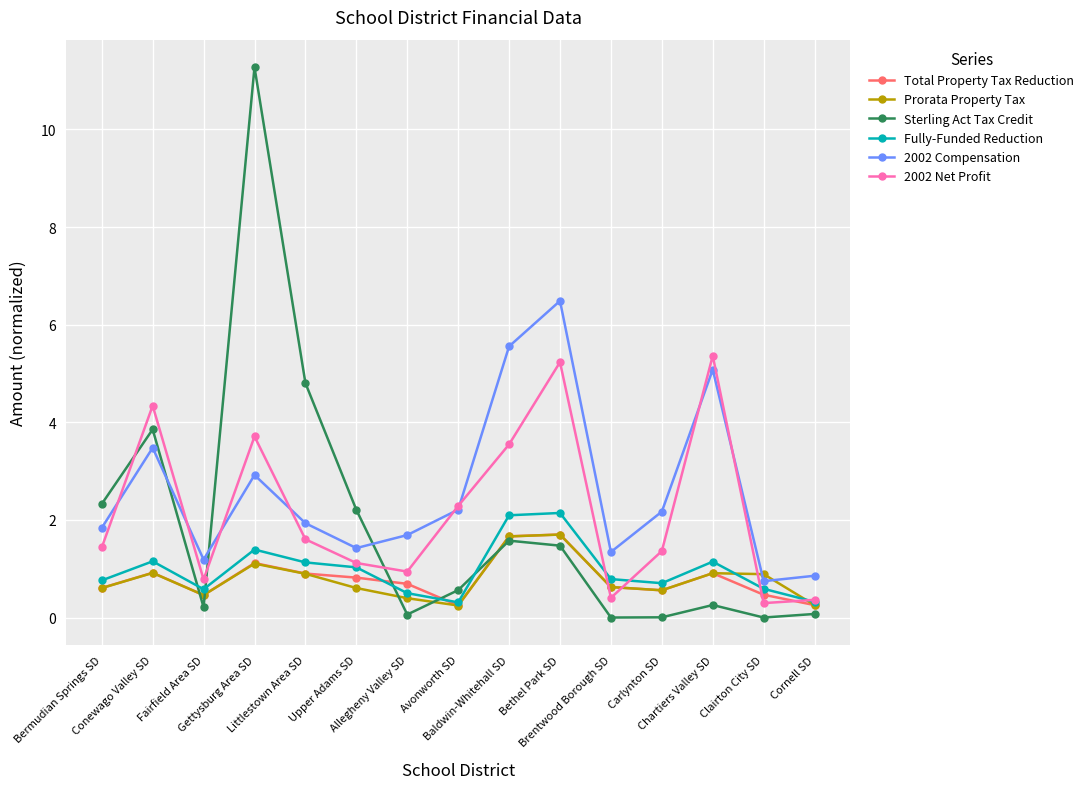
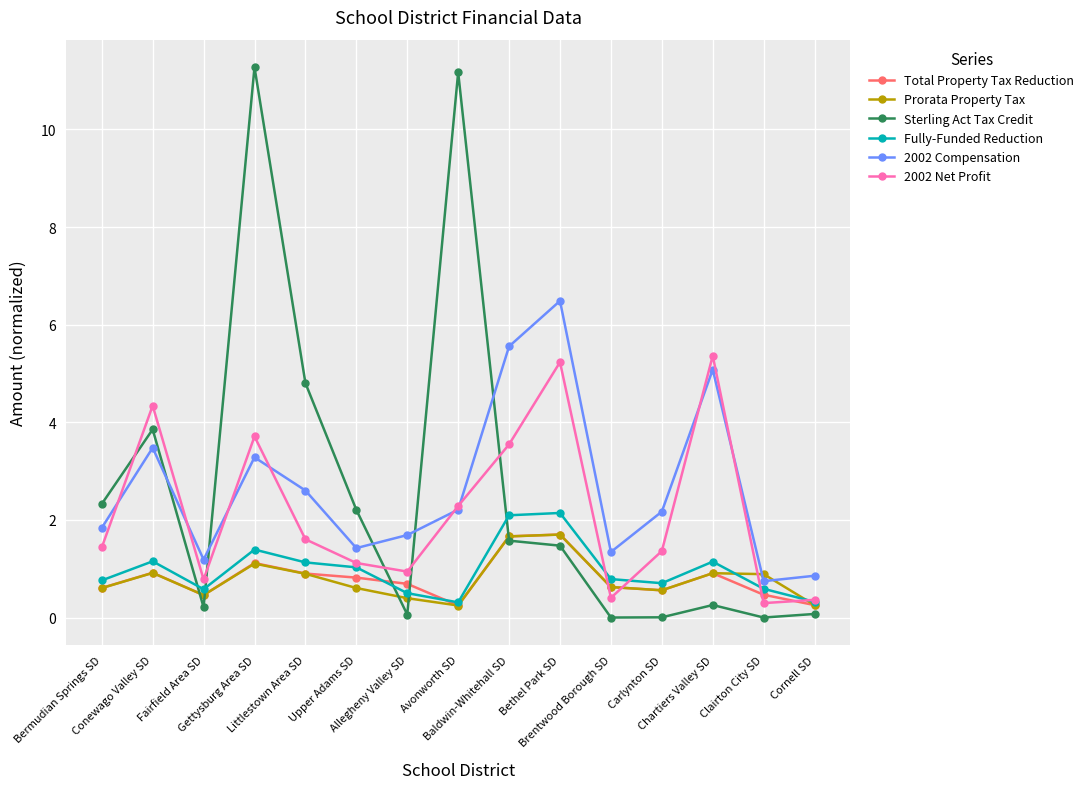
  {
    "Total Property Tax Reduction": {
      "Upper Adams SD": 0.8,
      "Allegheny Valley SD": 0.7,
      "Clairton City SD": 0.5
    },
    "Prorata Property Tax": {
      "Upper Adams SD": 0.6,
      "Allegheny Valley SD": 0.4,
      "Clairton City SD": 0.9
    },
    "Sterling Act Tax Credit": {
      "Bermudian Springs SD": 2.3,
      "Conewago Valley SD": 3.9,
      "Fairfield Area SD": 0.2,
      "Gettysburg Area SD": 11.3,
      "Littlestown Area SD": 4.8,
      "Upper Adams SD": 2.2,
      "Allegheny Valley SD": 0.1,
-     "Avonworth SD": 0.6,
+     "Avonworth SD": 11.2,
      "Baldwin-Whitehall SD": 1.6,
      "Bethel Park SD": 1.5,
      "Brentwood Borough SD": 0.0,
      "Carlynton SD": 0.0,
      "Chartiers Valley SD": 0.3,
      "Clairton City SD": 0.0,
      "Cornell SD": 0.1
    },
    "Fully-Funded Reduction": {
      "Bermudian Springs SD": 0.8,
      "Conewago Valley SD": 1.2,
      "Fairfield Area SD": 0.6,
      "Gettysburg Area SD": 1.4,
      "Littlestown Area SD": 1.1,
      "Upper Adams SD": 1.0,
      "Allegheny Valley SD": 0.5,
      "Avonworth SD": 0.3,
      "Baldwin-Whitehall SD": 2.1,
      "Bethel Park SD": 2.1,
      "Brentwood Borough SD": 0.8,
      "Carlynton SD": 0.7,
      "Chartiers Valley SD": 1.1,
      "Clairton City SD": 0.6
    },
    "2002 Compensation": {
      "Bermudian Springs SD": 1.8,
      "Conewago Valley SD": 3.5,
      "Fairfield Area SD": 1.2,
-     "Gettysburg Area SD": 2.9,
-     "Littlestown Area SD": 1.9,
+     "Gettysburg Area SD": 3.3,
+     "Littlestown Area SD": 2.6,
      "Upper Adams SD": 1.4,
      "Allegheny Valley SD": 1.7,
      "Avonworth SD": 2.2,
      "Baldwin-Whitehall SD": 5.6,
      "Bethel Park SD": 6.5,
      "Brentwood Borough SD": 1.3,
      "Carlynton SD": 2.2,
      "Chartiers Valley SD": 5.1,
      "Clairton City SD": 0.7,
      "Cornell SD": 0.9
    },
    "2002 Net Profit": {
      "Bermudian Springs SD": 1.4,
      "Conewago Valley SD": 4.3,
      "Fairfield Area SD": 0.8,
      "Gettysburg Area SD": 3.7,
      "Littlestown Area SD": 1.6,
      "Upper Adams SD": 1.1,
      "Allegheny Valley SD": 0.9,
      "Avonworth SD": 2.3,
      "Baldwin-Whitehall SD": 3.5,
      "Bethel Park SD": 5.2,
      "Brentwood Borough SD": 0.4,
      "Carlynton SD": 1.4,
      "Chartiers Valley SD": 5.4,
      "Clairton City SD": 0.3
    }
  }
